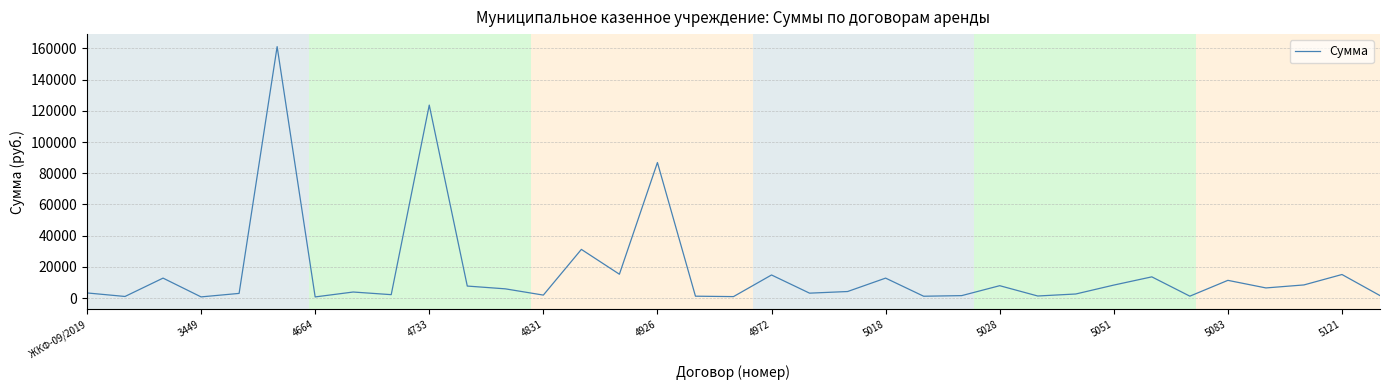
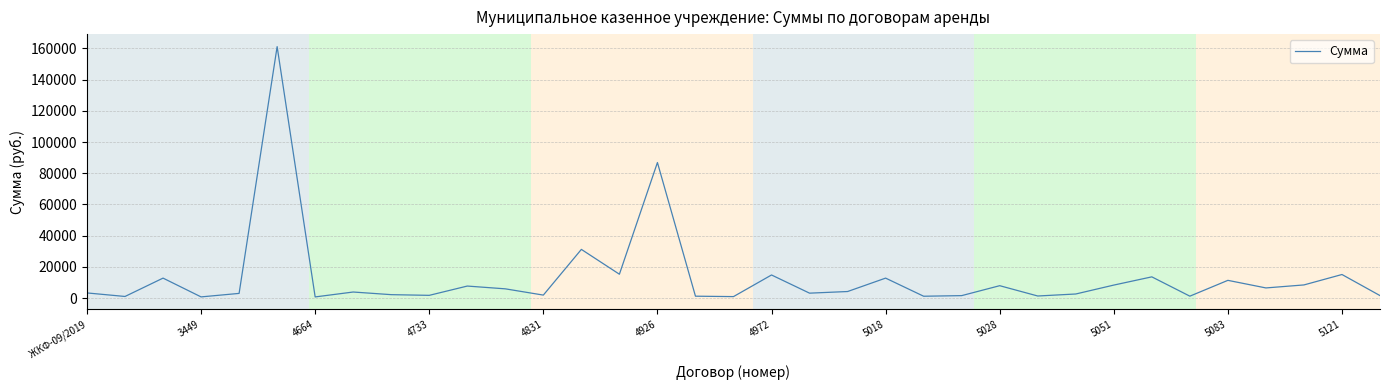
  {
    "ЖКФ-09/2019": 3000,
    "3449": 1000,
    "4664": 1000,
-   "4733": 124000,
+   "4733": 2000,
    "4831": 2000,
    "4926": 87000,
    "4972": 15000,
    "5018": 13000,
    "5028": 8000,
    "5051": 8000,
    "5083": 11000,
    "5121": 15000
  }
